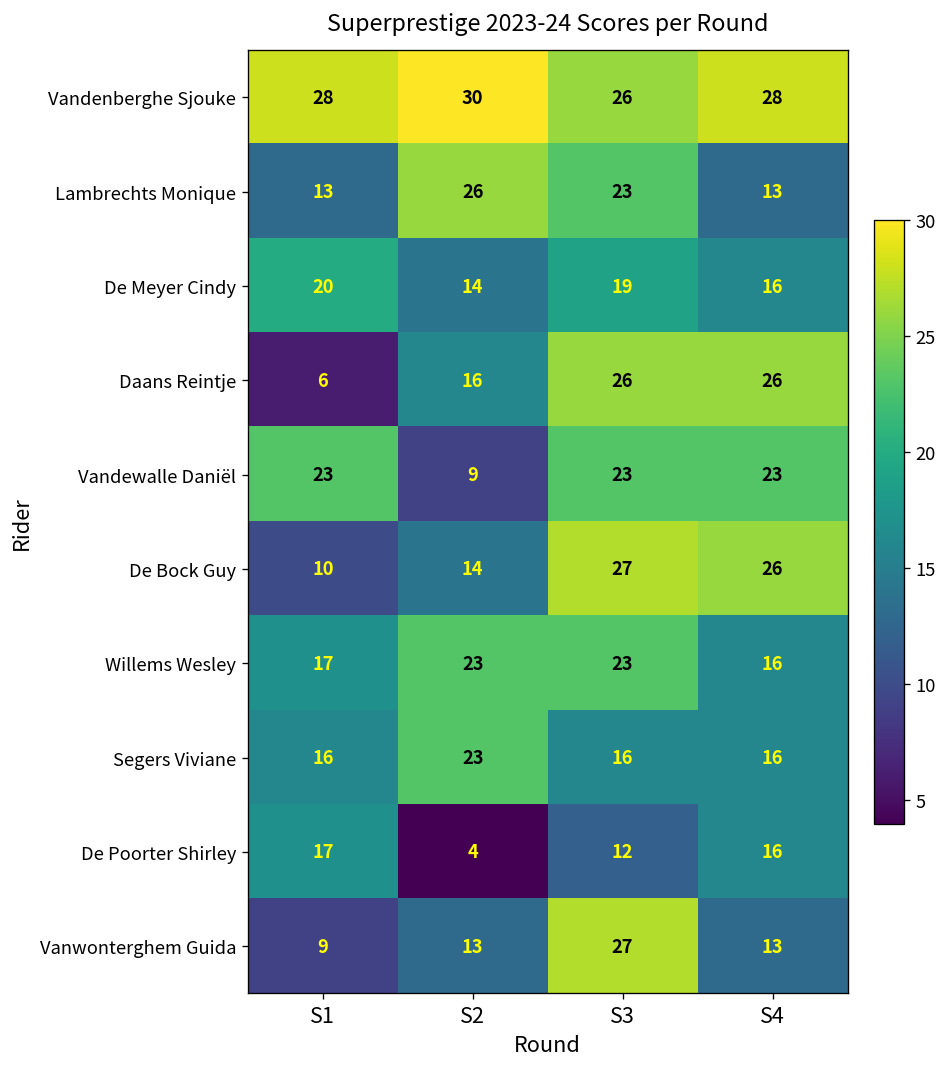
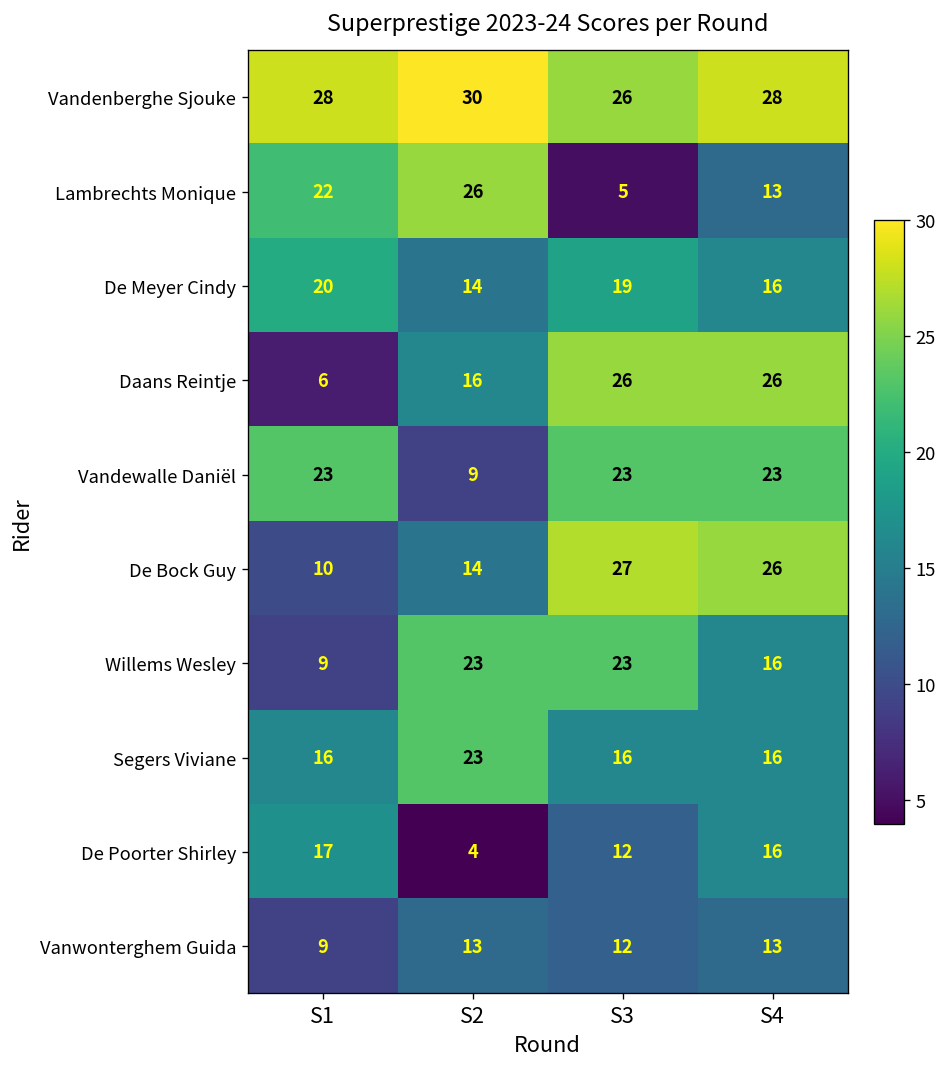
  {
    "Vandenberghe Sjouke": {
      "S1": 28,
      "S2": 30,
      "S3": 26,
      "S4": 28
    },
    "Lambrechts Monique": {
-     "S1": 13,
+     "S1": 22,
      "S2": 26,
-     "S3": 23,
+     "S3": 5,
      "S4": 13
    },
    "De Meyer Cindy": {
      "S1": 20,
      "S2": 14,
      "S3": 19,
      "S4": 16
    },
    "Daans Reintje": {
      "S1": 6,
      "S2": 16,
      "S3": 26,
      "S4": 26
    },
    "Vandewalle Daniël": {
      "S1": 23,
      "S2": 9,
      "S3": 23,
      "S4": 23
    },
    "De Bock Guy": {
      "S1": 10,
      "S2": 14,
      "S3": 27,
      "S4": 26
    },
    "Willems Wesley": {
-     "S1": 17,
+     "S1": 9,
      "S2": 23,
      "S3": 23,
      "S4": 16
    },
    "Segers Viviane": {
      "S1": 16,
      "S2": 23,
      "S3": 16,
      "S4": 16
    },
    "De Poorter Shirley": {
      "S1": 17,
      "S2": 4,
      "S3": 12,
      "S4": 16
    },
    "Vanwonterghem Guida": {
      "S1": 9,
      "S2": 13,
-     "S3": 27,
+     "S3": 12,
      "S4": 13
    }
  }
